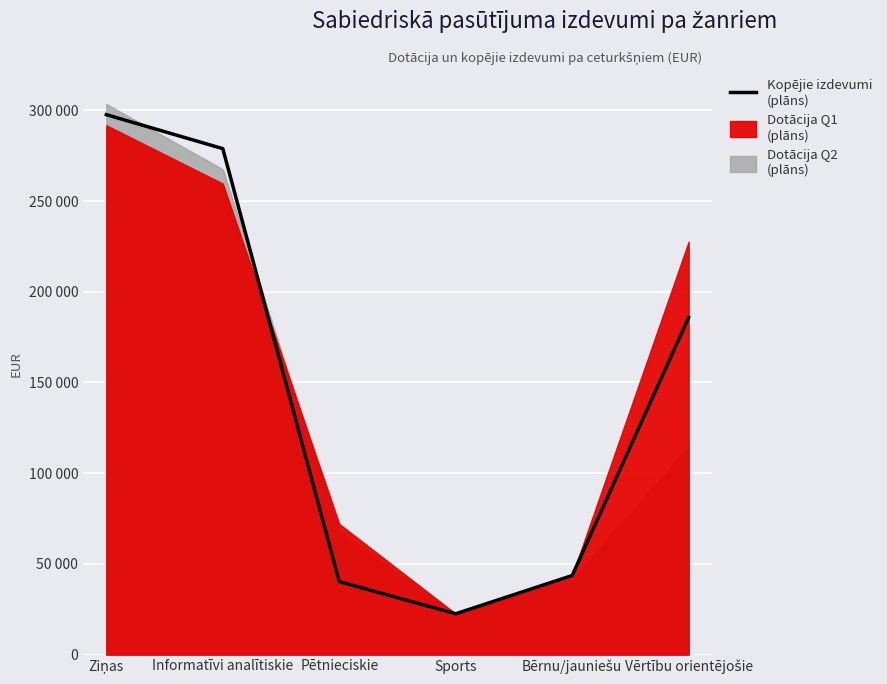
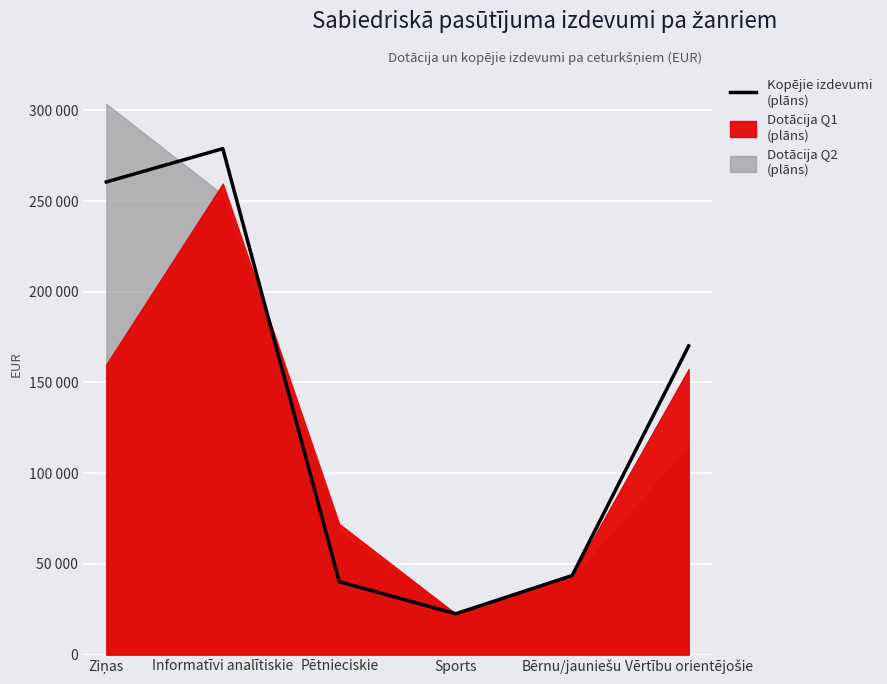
  {
    "Kopējie izdevumi (plāns)": {
-     "Ziņas": 298000,
+     "Ziņas": 261000,
      "Informatīvi analītiskie": 279000,
      "Pētnieciskie": 40000,
-     "Vērtību orientējošie": 186000
+     "Vērtību orientējošie": 170000
    },
    "Dotācija Q2 (plāns)": {
      "Ziņas": 303000,
-     "Informatīvi analītiskie": 268000,
+     "Informatīvi analītiskie": 254000,
      "Pētnieciskie": 68000,
      "Bērnu/jauniešu": 42000,
      "Vērtību orientējošie": 114000
    },
    "Dotācija Q1 (plāns)": {
-     "Ziņas": 292000,
+     "Ziņas": 160000,
      "Informatīvi analītiskie": 260000,
      "Pētnieciskie": 72000,
-     "Vērtību orientējošie": 228000
+     "Vērtību orientējošie": 157000
    }
  }
